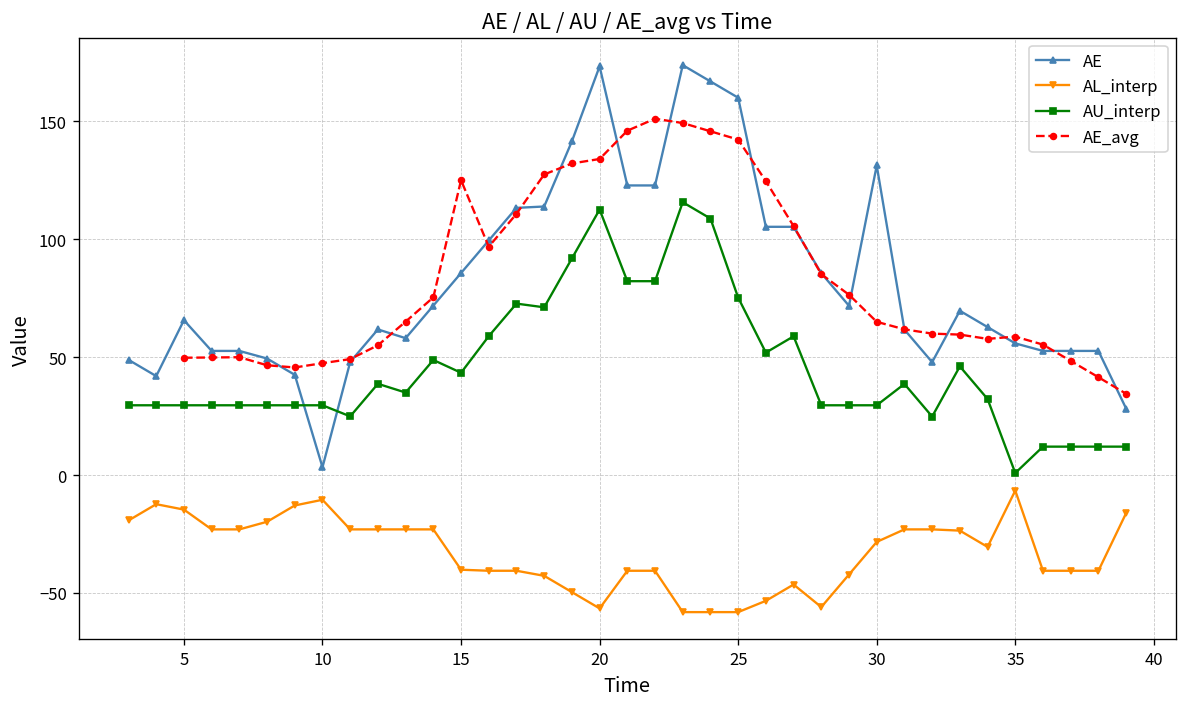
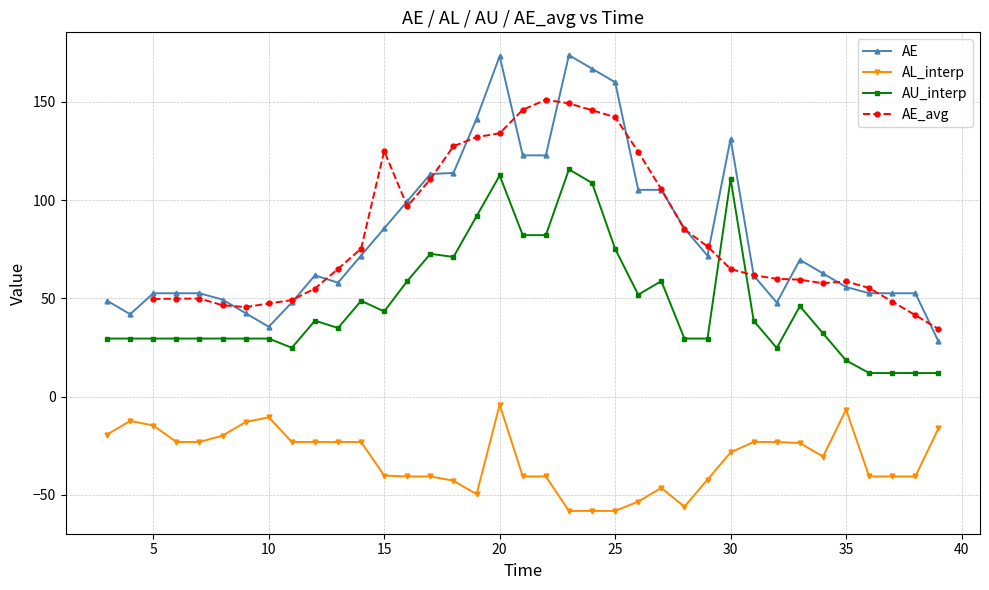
  {
    "AE": {
-     "5": 66,
-     "10": 3,
+     "5": 53,
+     "10": 36,
      "15": 86,
      "20": 173,
      "25": 160,
      "30": 131,
      "35": 56
    },
    "AL_interp": {
      "5": -15,
      "10": -11,
      "15": -40,
-     "20": -57,
+     "20": -4,
      "25": -58,
      "30": -28,
      "35": -7
    },
    "AU_interp": {
      "5": 30,
      "10": 30,
      "15": 43,
      "20": 113,
      "25": 75,
-     "30": 30,
-     "35": 1
+     "30": 111,
+     "35": 18
    },
    "AE_avg": {
      "5": 50,
      "10": 47,
      "15": 125,
      "20": 134,
      "25": 142,
      "30": 65,
      "35": 59
    }
  }
